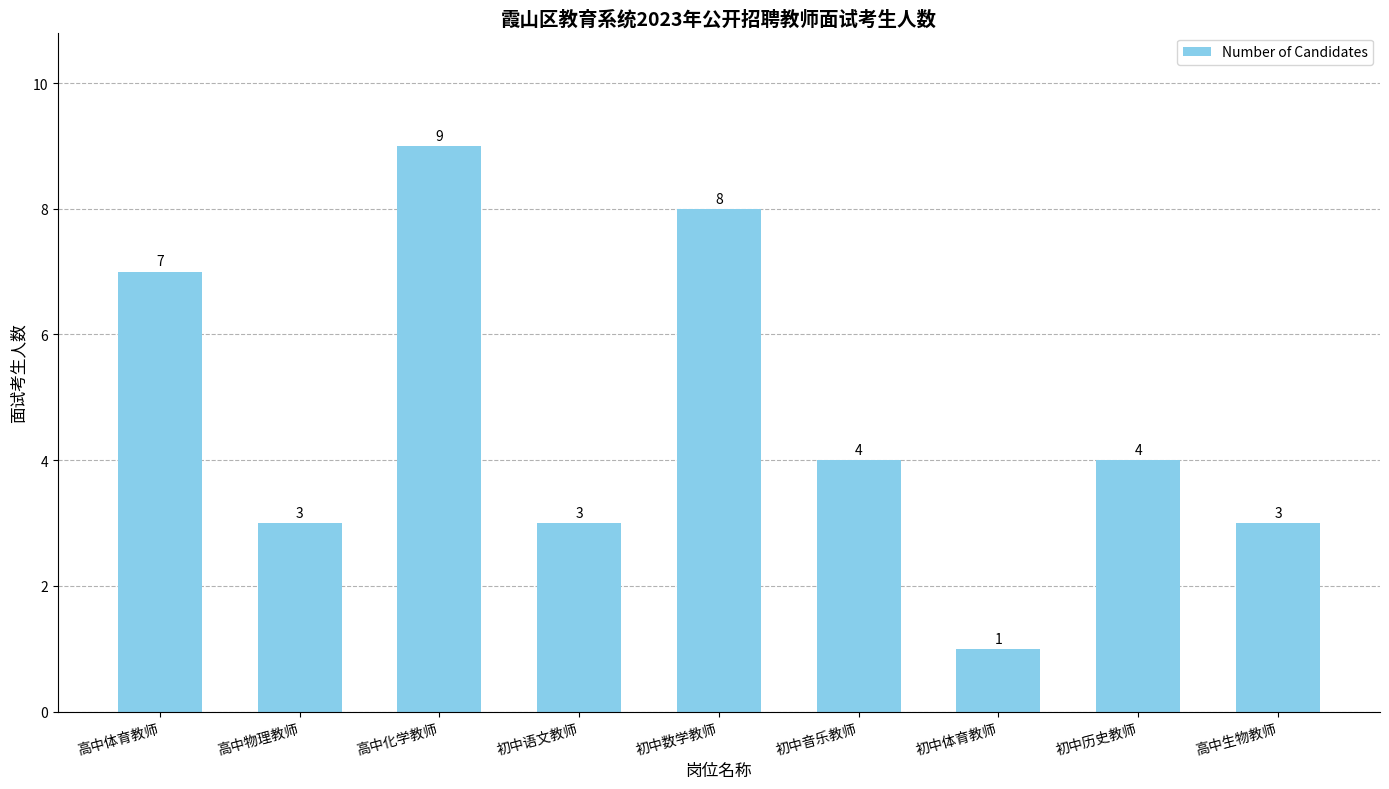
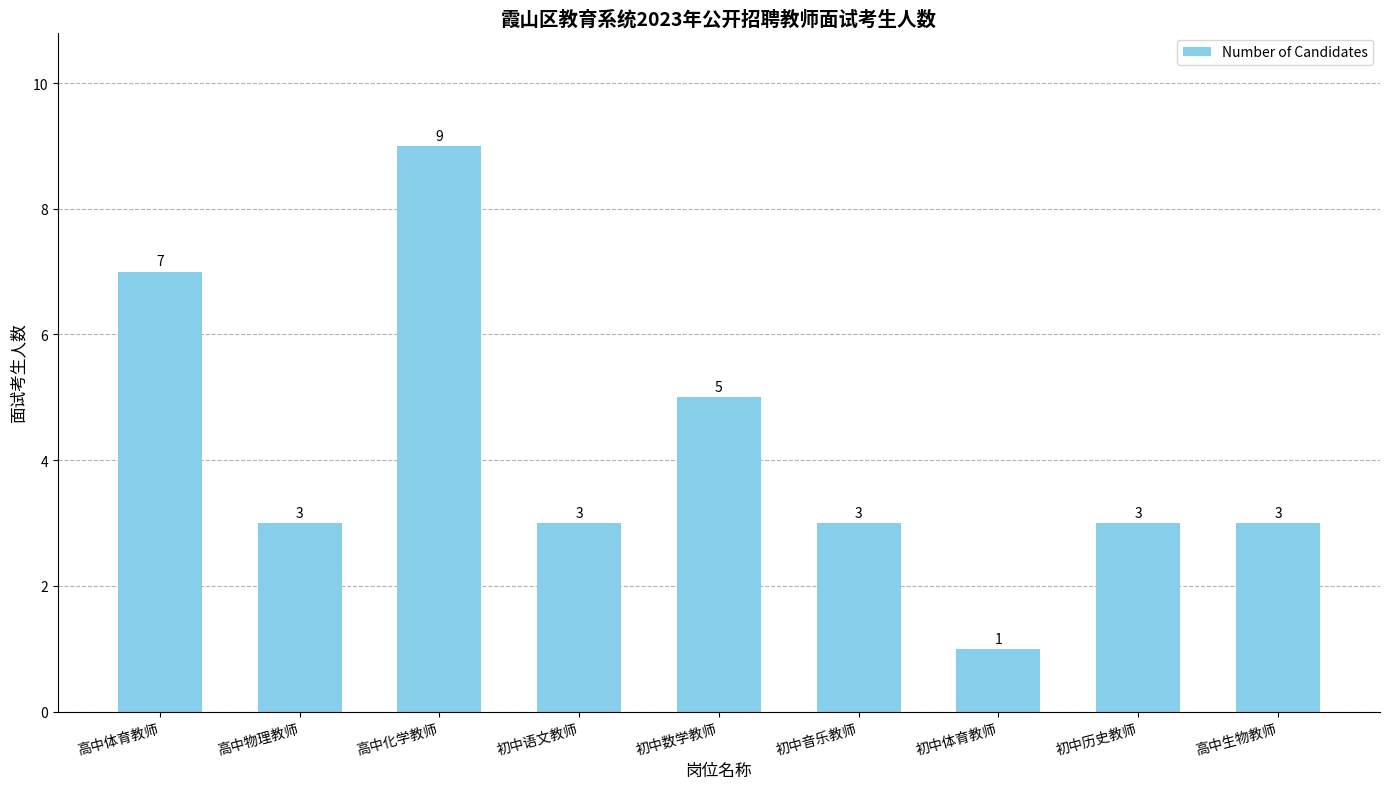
  {
    "高中体育教师": 7,
    "高中物理教师": 3,
    "高中化学教师": 9,
    "初中语文教师": 3,
-   "初中数学教师": 8,
-   "初中音乐教师": 4,
+   "初中数学教师": 5,
+   "初中音乐教师": 3,
    "初中体育教师": 1,
-   "初中历史教师": 4,
+   "初中历史教师": 3,
    "高中生物教师": 3
  }
